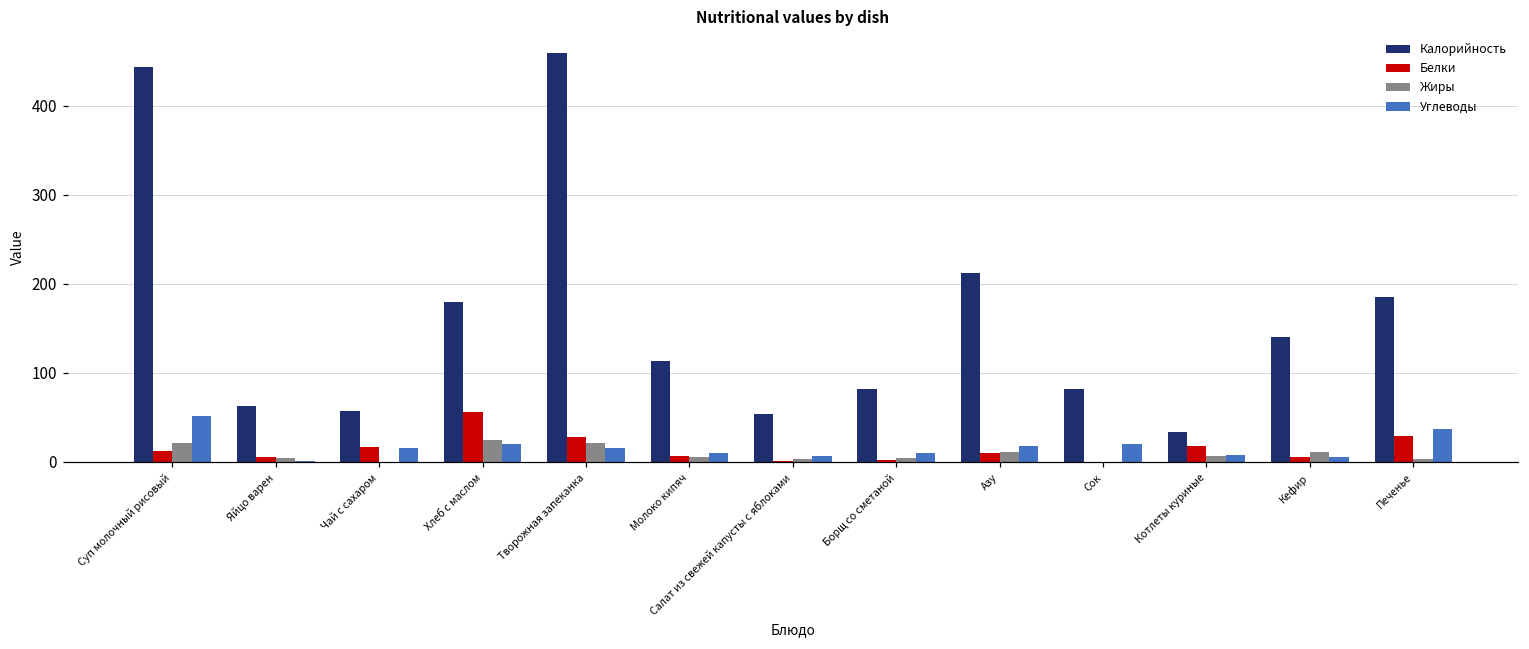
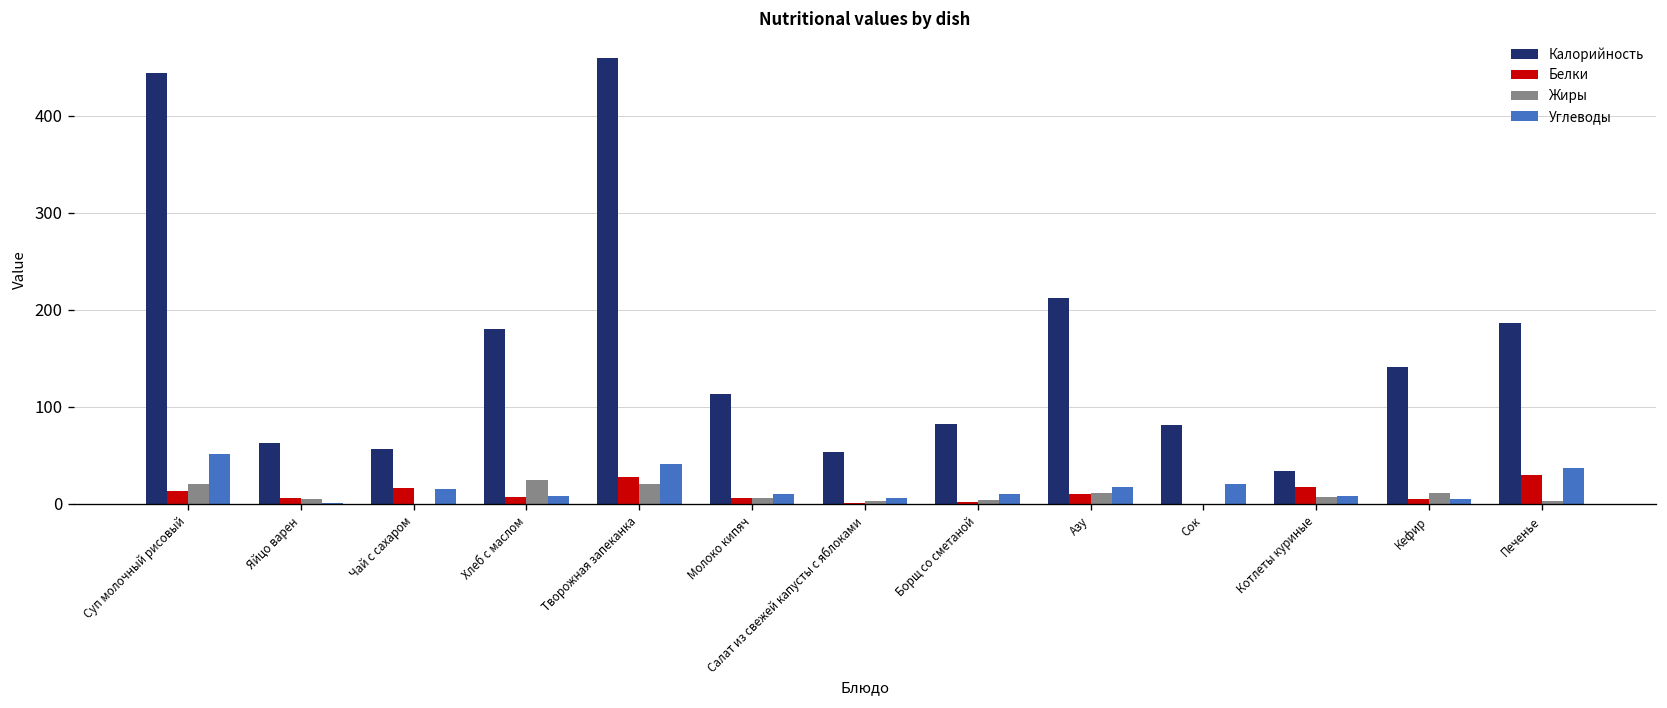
  {
    "Калорийность": {
      "Суп молочный рисовый": 440,
      "Яйцо варен": 60,
      "Чай с сахаром": 60,
      "Хлеб с маслом": 180,
      "Творожная запеканка": 460,
      "Молоко кипяч": 110,
      "Салат из свежей капусты с яблоками": 50,
      "Борщ со сметаной": 80,
      "Азу": 210,
      "Сок": 80,
      "Котлеты куриные": 30,
      "Кефир": 140,
      "Печенье": 190
    },
    "Белки": {
      "Суп молочный рисовый": 10,
      "Яйцо варен": 10,
      "Чай с сахаром": 20,
-     "Хлеб с маслом": 60,
+     "Хлеб с маслом": 10,
      "Творожная запеканка": 30,
      "Молоко кипяч": 10,
      "Азу": 10,
      "Котлеты куриные": 20,
      "Кефир": 10,
      "Печенье": 30
    },
    "Жиры": {
      "Суп молочный рисовый": 20,
      "Яйцо варен": 0,
      "Чай с сахаром": 0,
      "Хлеб с маслом": 20,
      "Творожная запеканка": 20,
      "Молоко кипяч": 10,
      "Борщ со сметаной": 0,
      "Азу": 10,
      "Сок": 0,
      "Котлеты куриные": 10,
      "Кефир": 10
    },
    "Углеводы": {
      "Суп молочный рисовый": 50,
      "Чай с сахаром": 10,
-     "Хлеб с маслом": 20,
-     "Творожная запеканка": 20,
+     "Хлеб с маслом": 10,
+     "Творожная запеканка": 40,
      "Молоко кипяч": 10,
      "Салат из свежей капусты с яблоками": 10,
      "Борщ со сметаной": 10,
      "Азу": 20,
      "Сок": 20,
      "Котлеты куриные": 10,
      "Кефир": 10,
      "Печенье": 40
    }
  }
